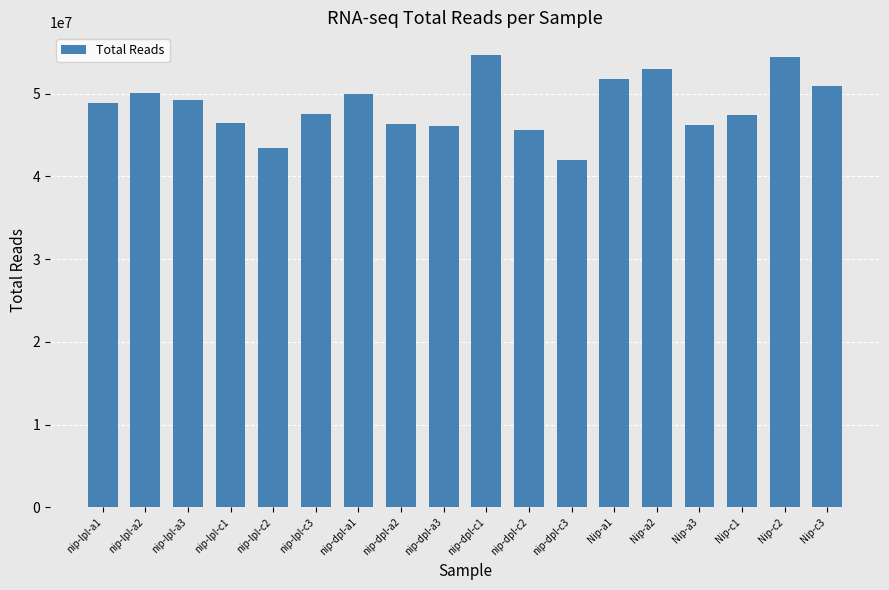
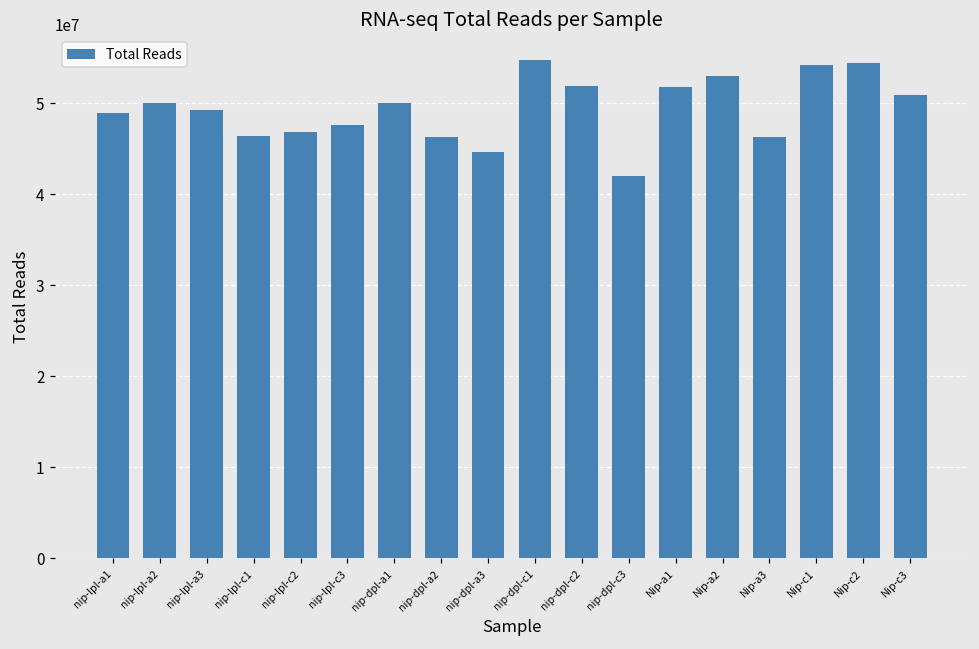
  {
    "nip-lpl-a1": 49000000,
    "nip-lpl-a2": 50000000,
    "nip-lpl-a3": 49000000,
    "nip-lpl-c1": 46000000,
-   "nip-lpl-c2": 43000000,
+   "nip-lpl-c2": 47000000,
    "nip-lpl-c3": 48000000,
    "nip-dpl-a1": 50000000,
    "nip-dpl-a2": 46000000,
-   "nip-dpl-a3": 46000000,
+   "nip-dpl-a3": 45000000,
    "nip-dpl-c1": 55000000,
-   "nip-dpl-c2": 46000000,
+   "nip-dpl-c2": 52000000,
    "nip-dpl-c3": 42000000,
    "Nip-a1": 52000000,
    "Nip-a2": 53000000,
    "Nip-a3": 46000000,
-   "Nip-c1": 47000000,
+   "Nip-c1": 54000000,
    "Nip-c2": 54000000,
    "Nip-c3": 51000000
  }
